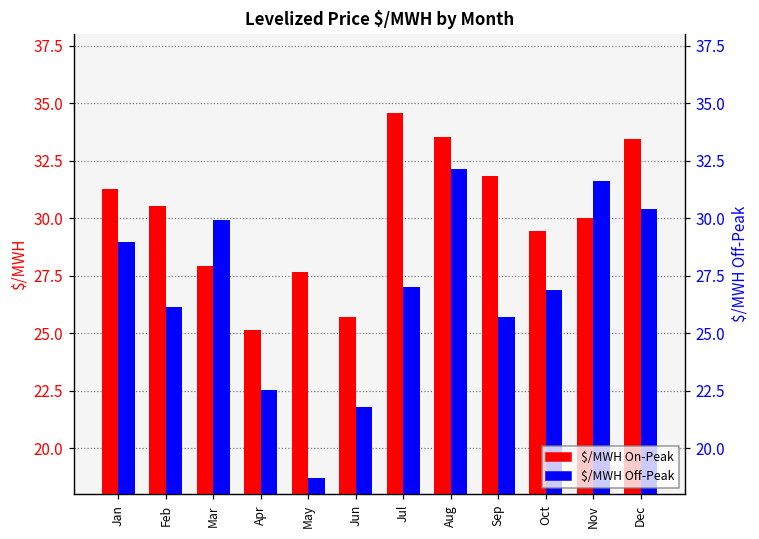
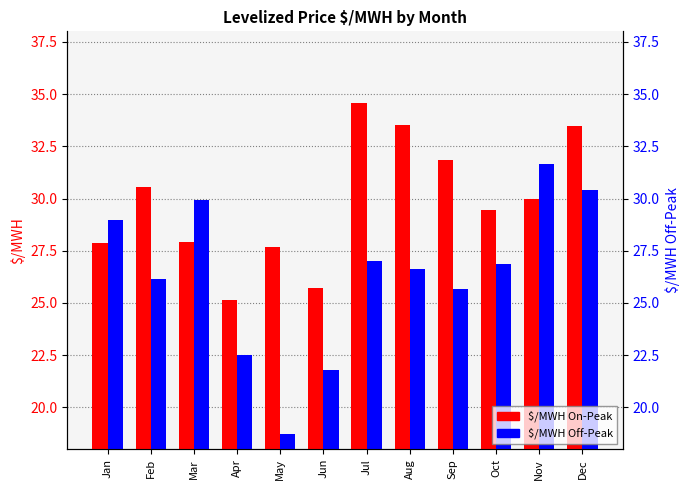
  {
    "$/MWH On-Peak": {
-     "Jan": 31.3,
+     "Jan": 27.9,
      "Feb": 30.5,
      "Mar": 27.9,
      "Apr": 25.1,
      "May": 27.7,
      "Jun": 25.7,
      "Jul": 34.6,
      "Aug": 33.5,
      "Sep": 31.8,
      "Oct": 29.5,
      "Nov": 30.0,
      "Dec": 33.5
    },
    "$/MWH Off-Peak": {
      "Jan": 29.0,
      "Feb": 26.1,
      "Mar": 29.9,
      "Apr": 22.5,
      "May": 18.7,
      "Jun": 21.8,
      "Jul": 27.0,
-     "Aug": 32.1,
+     "Aug": 26.6,
      "Sep": 25.7,
      "Oct": 26.9,
      "Nov": 31.6,
      "Dec": 30.4
    }
  }
